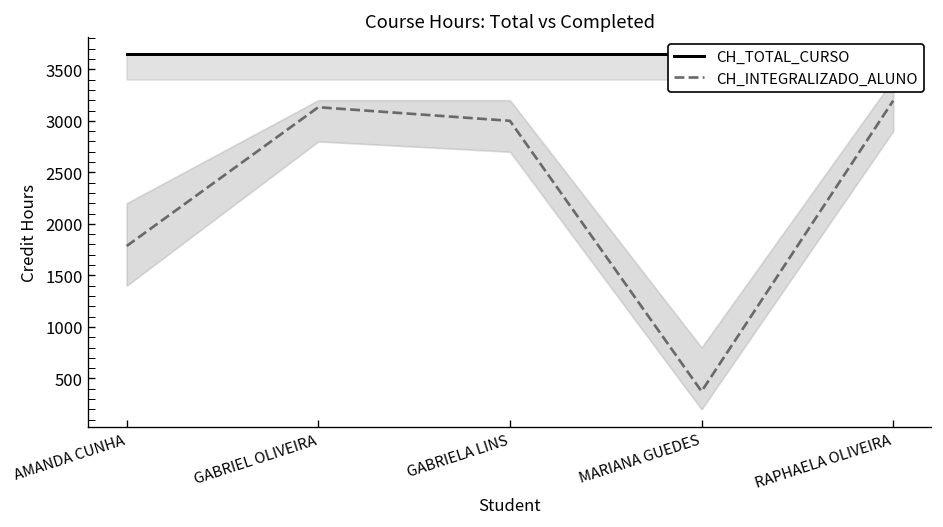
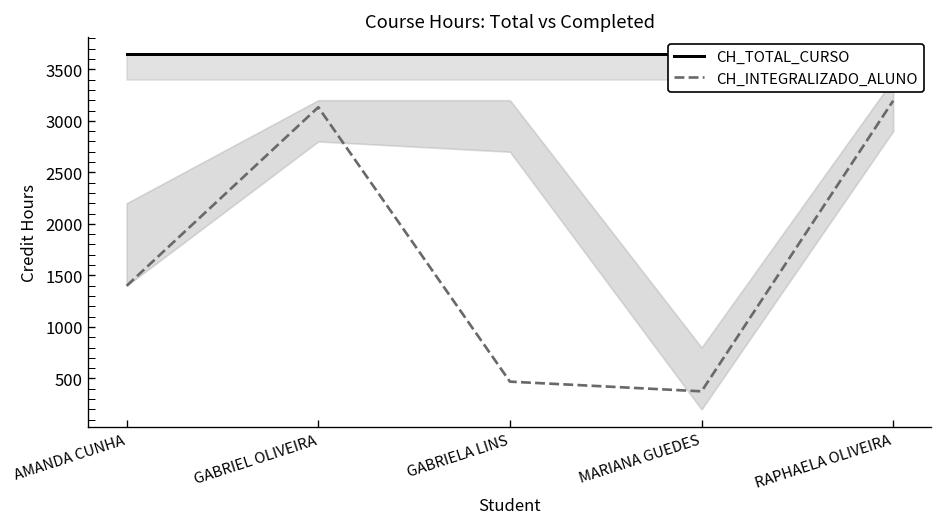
  {
    "CH_TOTAL_CURSO": {
      "AMANDA CUNHA": 3600,
      "GABRIEL OLIVEIRA": 3600,
      "GABRIELA LINS": 3600
    },
    "CH_INTEGRALIZADO_ALUNO": {
-     "AMANDA CUNHA": 1800,
+     "AMANDA CUNHA": 1400,
      "GABRIEL OLIVEIRA": 3100,
-     "GABRIELA LINS": 3000,
+     "GABRIELA LINS": 500,
      "MARIANA GUEDES": 400,
      "RAPHAELA OLIVEIRA": 3200
    }
  }
